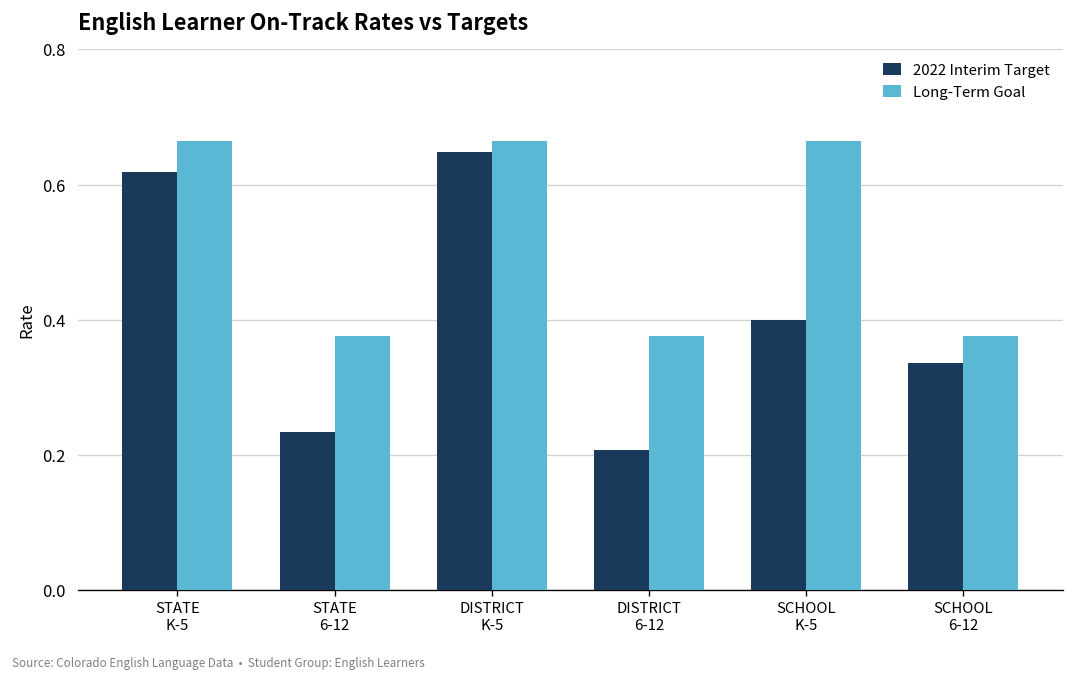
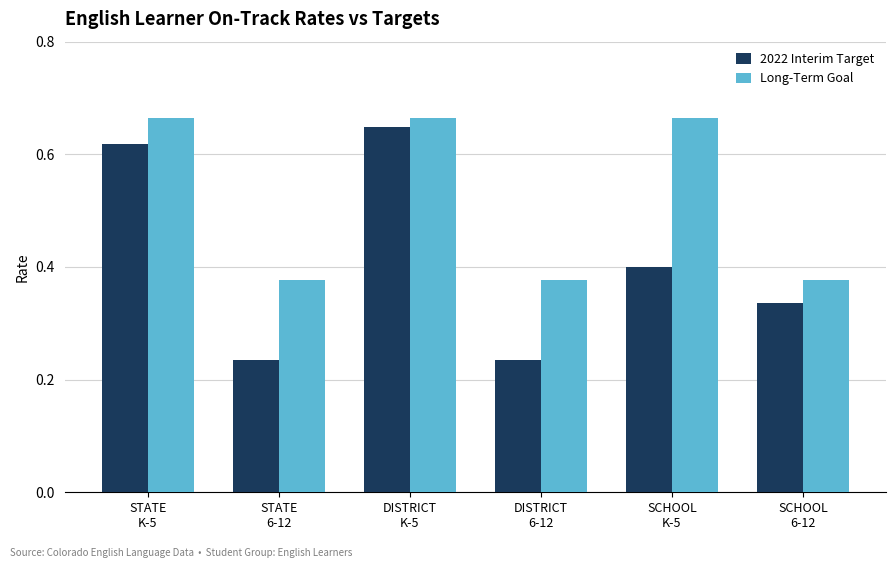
  {
    "2022 Interim Target": {
      "STATE K-5": 0.62,
      "STATE 6-12": 0.23,
      "DISTRICT K-5": 0.65,
-     "DISTRICT 6-12": 0.21,
+     "DISTRICT 6-12": 0.23,
      "SCHOOL K-5": 0.40,
      "SCHOOL 6-12": 0.34
    },
    "Long-Term Goal": {
      "STATE K-5": 0.66,
      "STATE 6-12": 0.38,
      "DISTRICT K-5": 0.66,
      "DISTRICT 6-12": 0.38,
      "SCHOOL K-5": 0.66,
      "SCHOOL 6-12": 0.38
    }
  }
